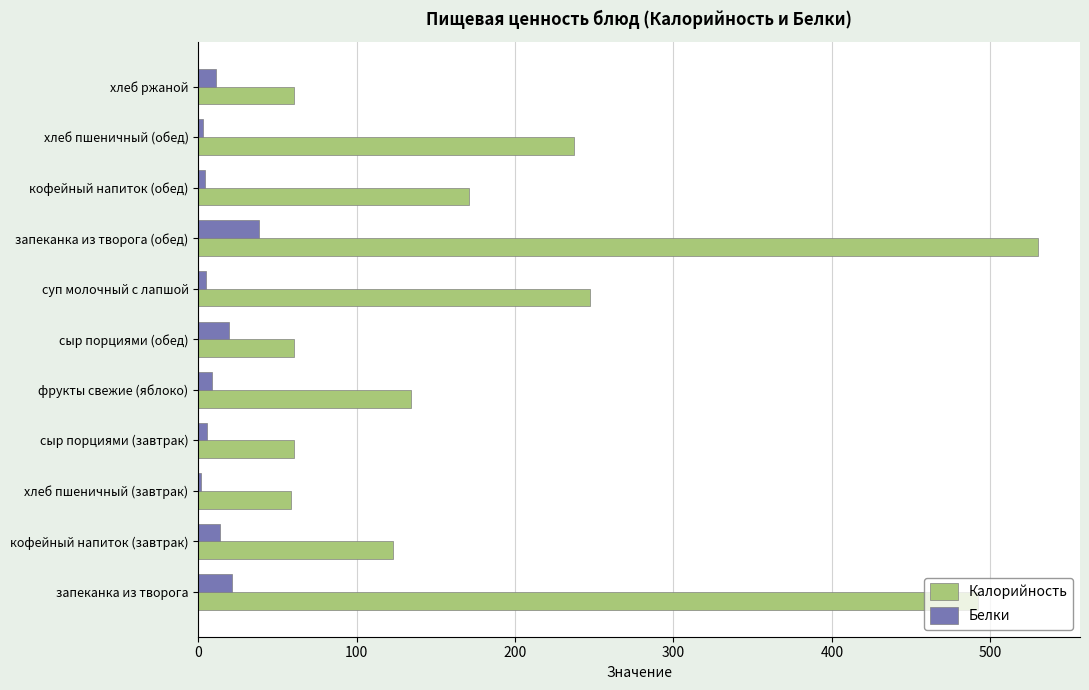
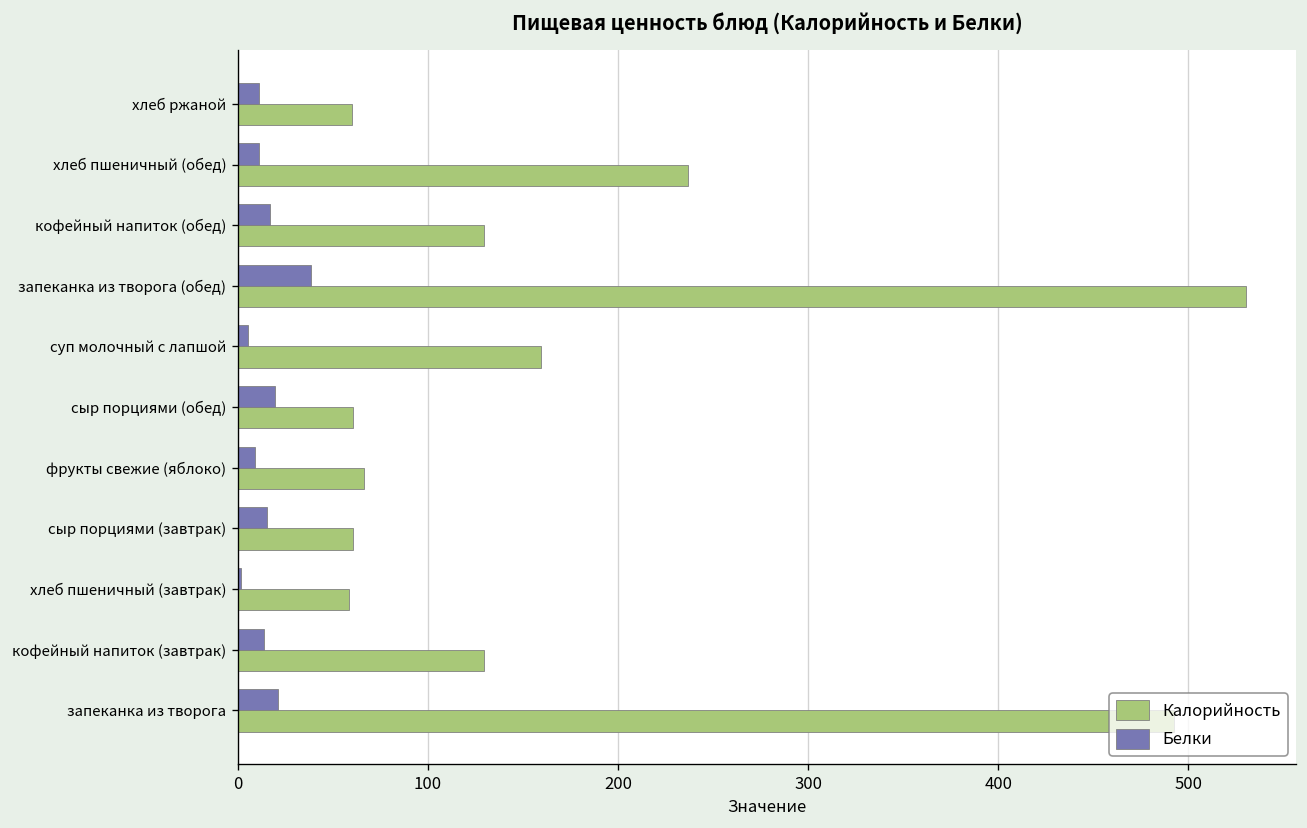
  {
    "Калорийность": {
      "хлеб ржаной": 60,
      "хлеб пшеничный (обед)": 237,
-     "кофейный напиток (обед)": 171,
+     "кофейный напиток (обед)": 130,
      "запеканка из творога (обед)": 530,
-     "суп молочный с лапшой": 248,
+     "суп молочный с лапшой": 160,
      "сыр порциями (обед)": 60,
-     "фрукты свежие (яблоко)": 134,
+     "фрукты свежие (яблоко)": 67,
      "сыр порциями (завтрак)": 60,
      "хлеб пшеничный (завтрак)": 58,
-     "кофейный напиток (завтрак)": 123
+     "кофейный напиток (завтрак)": 130
    },
    "Белки": {
      "хлеб ржаной": 11,
-     "хлеб пшеничный (обед)": 3,
-     "кофейный напиток (обед)": 5,
+     "хлеб пшеничный (обед)": 11,
+     "кофейный напиток (обед)": 17,
      "запеканка из творога (обед)": 38,
      "суп молочный с лапшой": 5,
      "сыр порциями (обед)": 20,
      "фрукты свежие (яблоко)": 9,
-     "сыр порциями (завтрак)": 5,
+     "сыр порциями (завтрак)": 15,
      "кофейный напиток (завтрак)": 14,
      "запеканка из творога": 21
    }
  }
